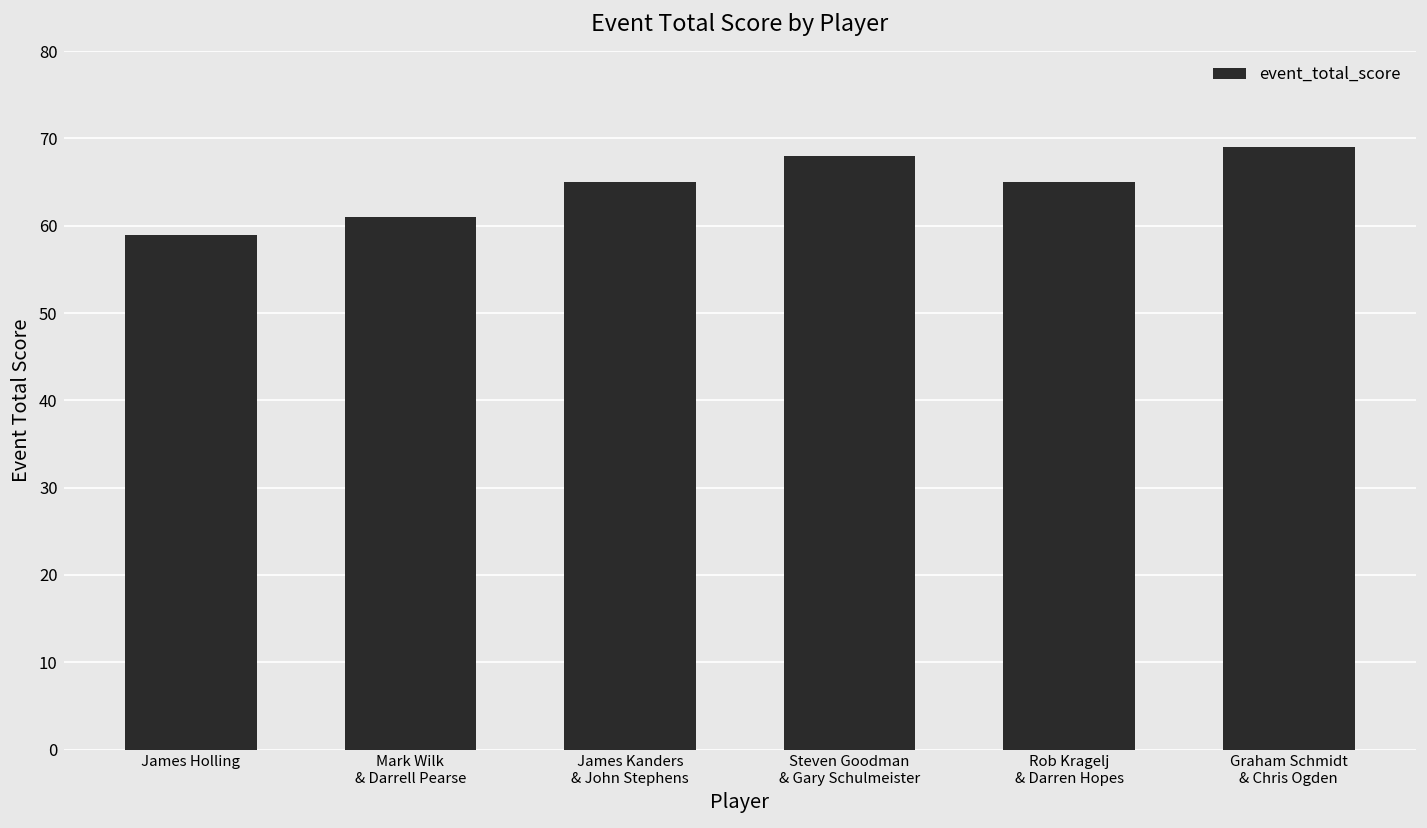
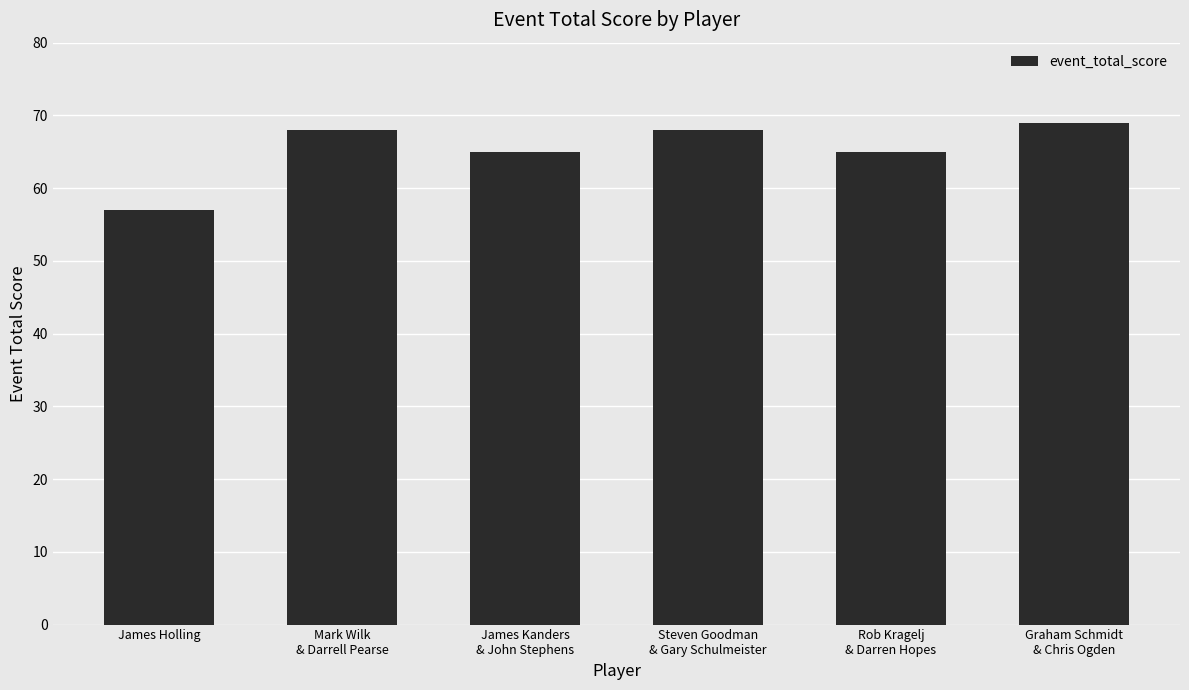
  {
-   "James Holling": 59,
-   "Mark Wilk & Darrell Pearse": 61,
+   "James Holling": 57,
+   "Mark Wilk & Darrell Pearse": 68,
    "James Kanders & John Stephens": 65,
    "Steven Goodman & Gary Schulmeister": 68,
    "Rob Kragelj & Darren Hopes": 65,
    "Graham Schmidt & Chris Ogden": 69
  }
